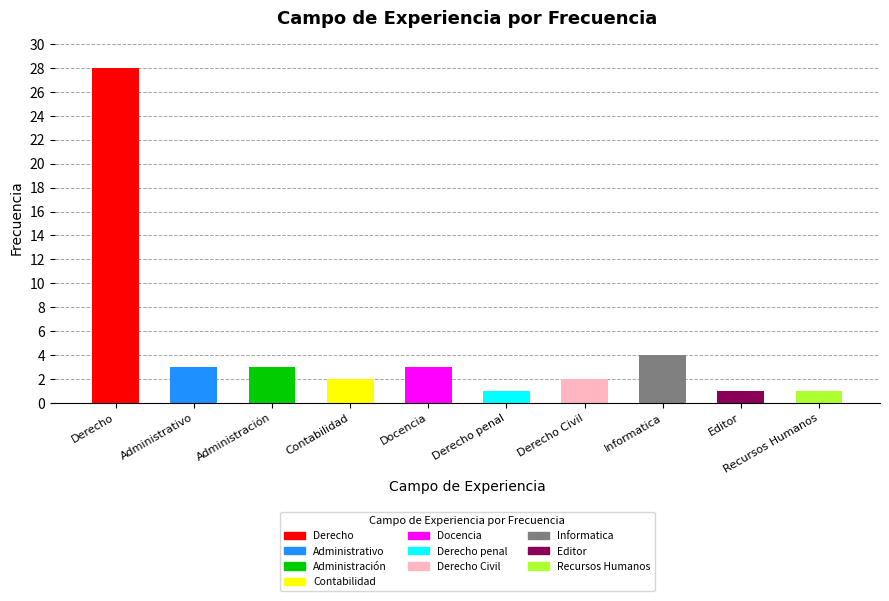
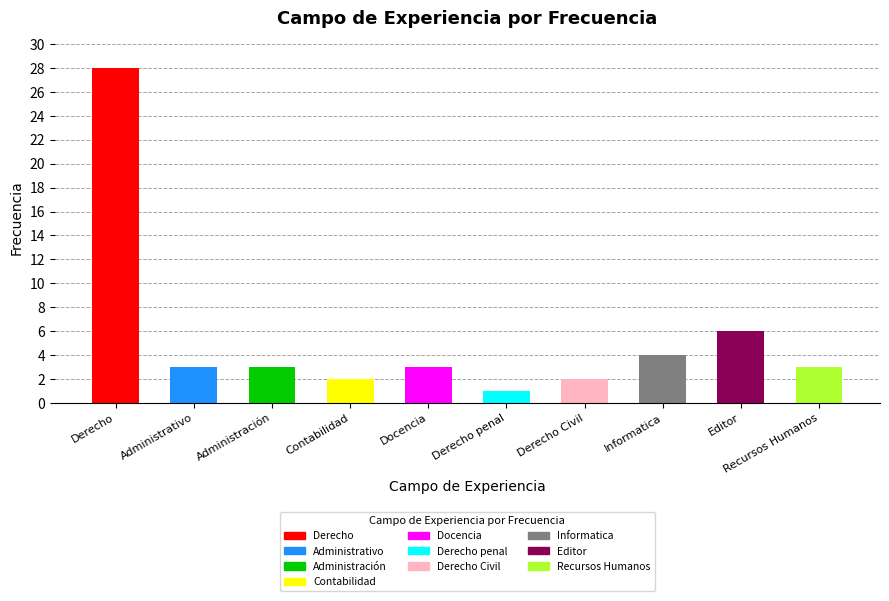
  {
    "Derecho": 28,
    "Administrativo": 3,
    "Administración": 3,
    "Contabilidad": 2,
    "Docencia": 3,
    "Derecho penal": 1,
    "Derecho Civil": 2,
    "Informatica": 4,
-   "Editor": 1,
-   "Recursos Humanos": 1
+   "Editor": 6,
+   "Recursos Humanos": 3
  }
